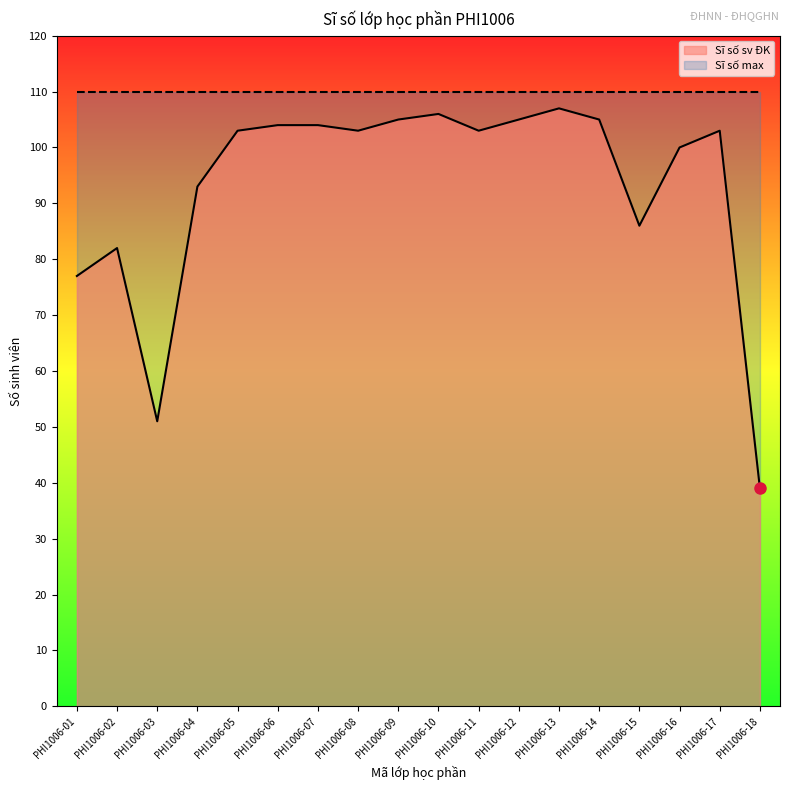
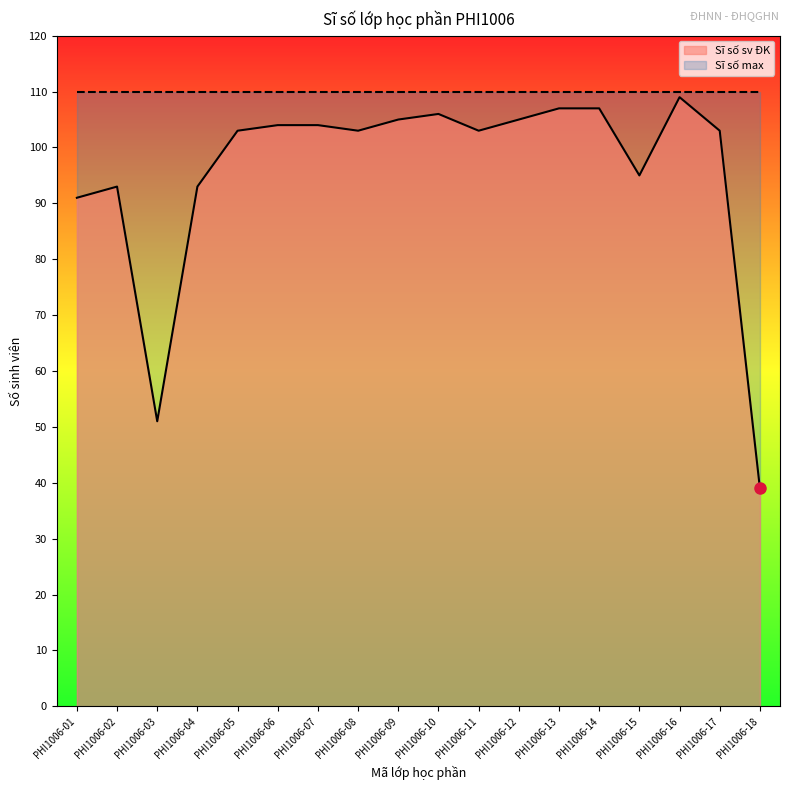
  {
    "Sĩ số sv ĐK": {
-     "PHI1006-01": 77,
-     "PHI1006-02": 82,
+     "PHI1006-01": 91,
+     "PHI1006-02": 93,
      "PHI1006-03": 51,
      "PHI1006-04": 93,
      "PHI1006-05": 103,
      "PHI1006-06": 104,
      "PHI1006-07": 104,
      "PHI1006-08": 103,
      "PHI1006-09": 105,
      "PHI1006-10": 106,
      "PHI1006-11": 103,
      "PHI1006-12": 105,
      "PHI1006-13": 107,
-     "PHI1006-14": 105,
-     "PHI1006-15": 86,
-     "PHI1006-16": 100,
+     "PHI1006-14": 107,
+     "PHI1006-15": 95,
+     "PHI1006-16": 109,
      "PHI1006-17": 103
    },
    "Sĩ số max": {
      "PHI1006-01": 110,
      "PHI1006-02": 110,
      "PHI1006-03": 110,
      "PHI1006-04": 110,
      "PHI1006-05": 110,
      "PHI1006-06": 110,
      "PHI1006-07": 110,
      "PHI1006-08": 110,
      "PHI1006-09": 110,
      "PHI1006-10": 110,
      "PHI1006-11": 110,
      "PHI1006-12": 110,
      "PHI1006-13": 110,
      "PHI1006-14": 110,
      "PHI1006-15": 110,
      "PHI1006-16": 110,
      "PHI1006-17": 110,
      "PHI1006-18": 110
    }
  }
